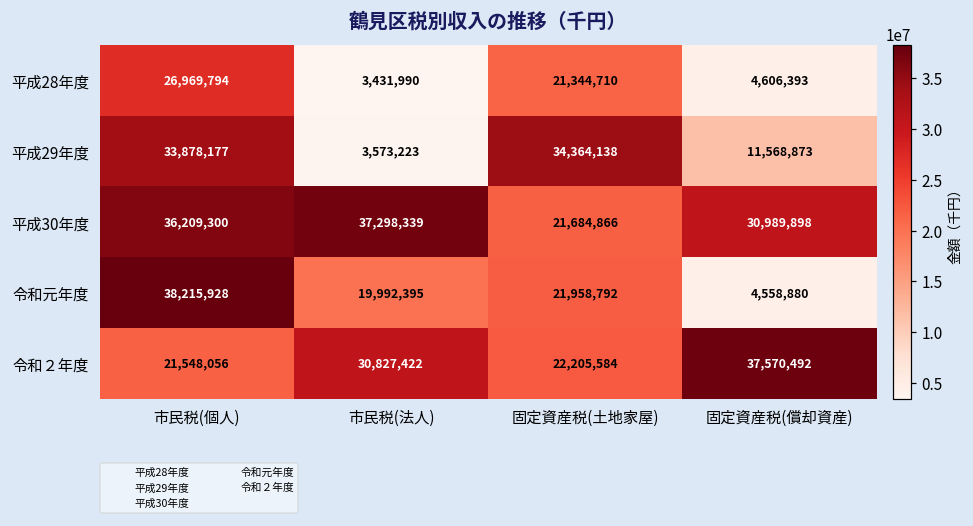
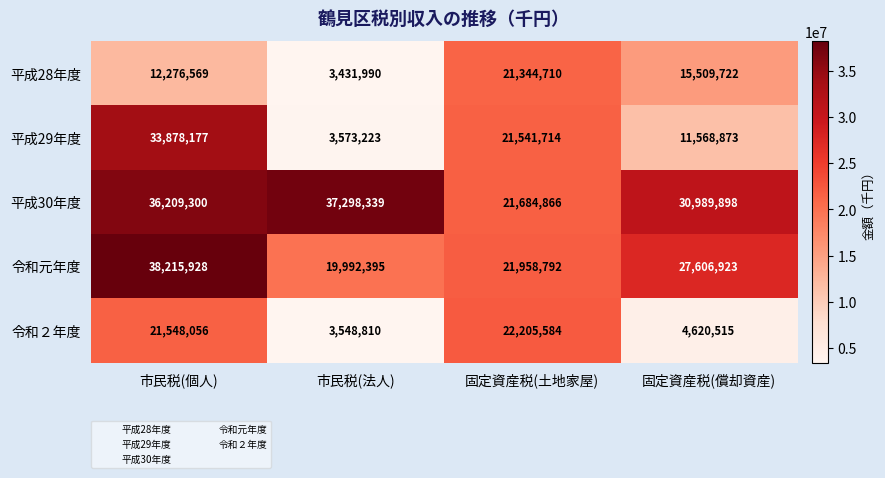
  {
    "平成28年度": {
-     "市民税(個人)": "26,969,794",
+     "市民税(個人)": "12,276,569",
      "市民税(法人)": "3,431,990",
      "固定資産税(土地家屋)": "21,344,710",
-     "固定資産税(償却資産)": "4,606,393"
+     "固定資産税(償却資産)": "15,509,722"
    },
    "平成29年度": {
      "市民税(個人)": "33,878,177",
      "市民税(法人)": "3,573,223",
-     "固定資産税(土地家屋)": "34,364,138",
+     "固定資産税(土地家屋)": "21,541,714",
      "固定資産税(償却資産)": "11,568,873"
    },
    "平成30年度": {
      "市民税(個人)": "36,209,300",
      "市民税(法人)": "37,298,339",
      "固定資産税(土地家屋)": "21,684,866",
      "固定資産税(償却資産)": "30,989,898"
    },
    "令和元年度": {
      "市民税(個人)": "38,215,928",
      "市民税(法人)": "19,992,395",
      "固定資産税(土地家屋)": "21,958,792",
-     "固定資産税(償却資産)": "4,558,880"
+     "固定資産税(償却資産)": "27,606,923"
    },
    "令和２年度": {
      "市民税(個人)": "21,548,056",
-     "市民税(法人)": "30,827,422",
+     "市民税(法人)": "3,548,810",
      "固定資産税(土地家屋)": "22,205,584",
-     "固定資産税(償却資産)": "37,570,492"
+     "固定資産税(償却資産)": "4,620,515"
    }
  }
